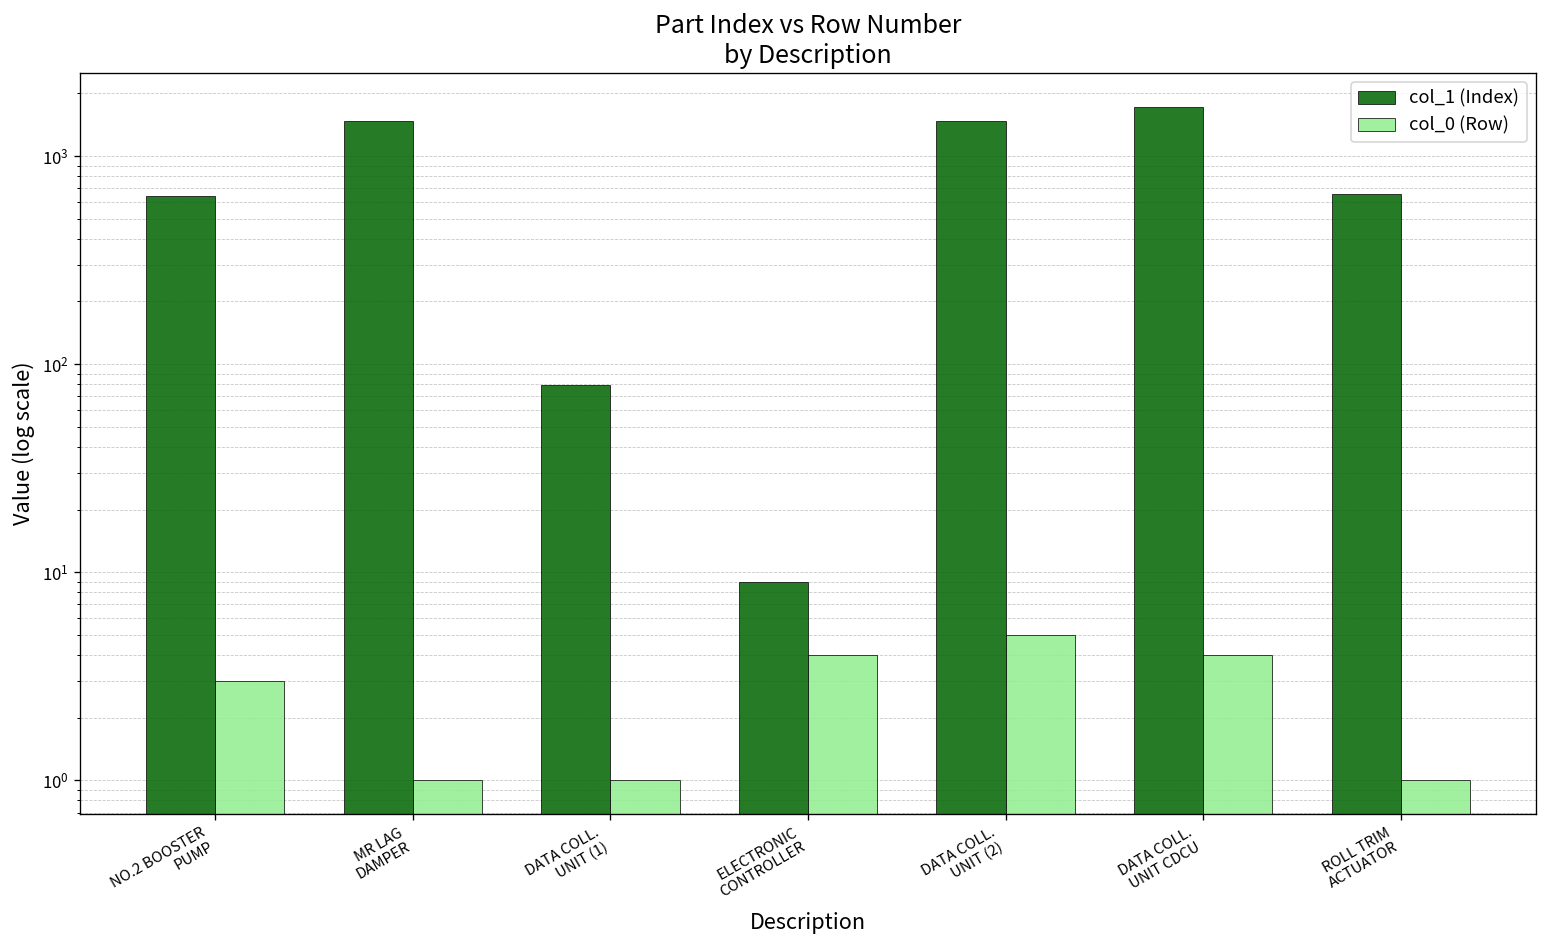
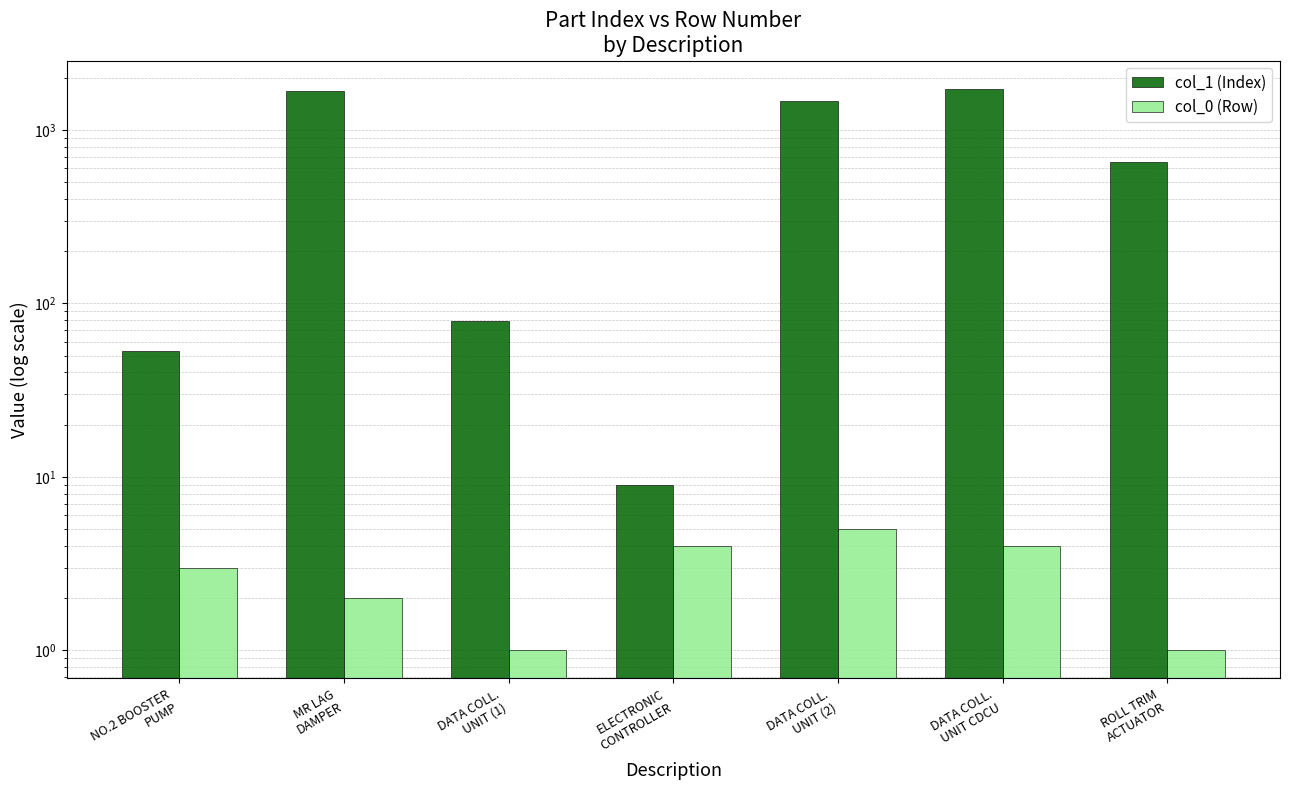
  {
    "col_1 (Index)": {
-     "NO.2 BOOSTER PUMP": 640,
-     "MR LAG DAMPER": 1500,
+     "NO.2 BOOSTER PUMP": 53,
+     "MR LAG DAMPER": 1700,
      "DATA COLL. UNIT (1)": 80,
      "ELECTRONIC CONTROLLER": 9,
      "DATA COLL. UNIT (2)": 1500,
      "DATA COLL. UNIT CDCU": 1700,
      "ROLL TRIM ACTUATOR": 660
    },
    "col_0 (Row)": {
      "NO.2 BOOSTER PUMP": 3,
-     "MR LAG DAMPER": 1,
+     "MR LAG DAMPER": 2,
      "DATA COLL. UNIT (1)": 1,
      "ELECTRONIC CONTROLLER": 4,
      "DATA COLL. UNIT (2)": 5,
      "DATA COLL. UNIT CDCU": 4,
      "ROLL TRIM ACTUATOR": 1
    }
  }
